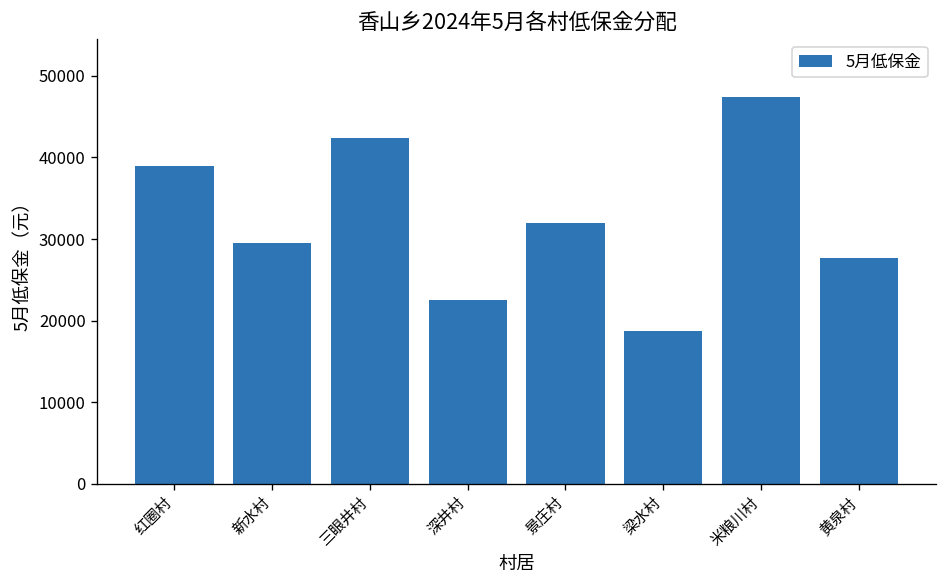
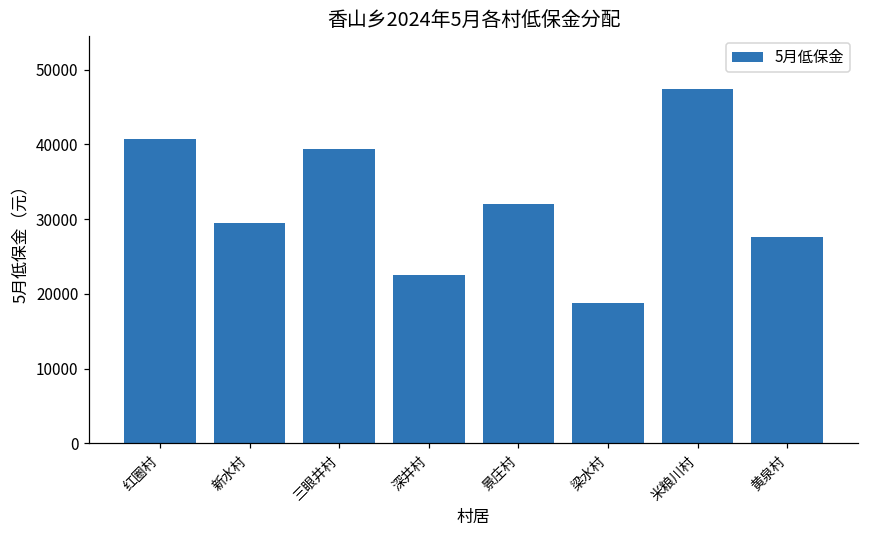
  {
-   "红圈村": 39000,
+   "红圈村": 41000,
    "新水村": 30000,
-   "三眼井村": 42000,
+   "三眼井村": 39000,
    "深井村": 23000,
    "景庄村": 32000,
    "梁水村": 19000,
    "米粮川村": 47000,
    "黄泉村": 28000
  }
